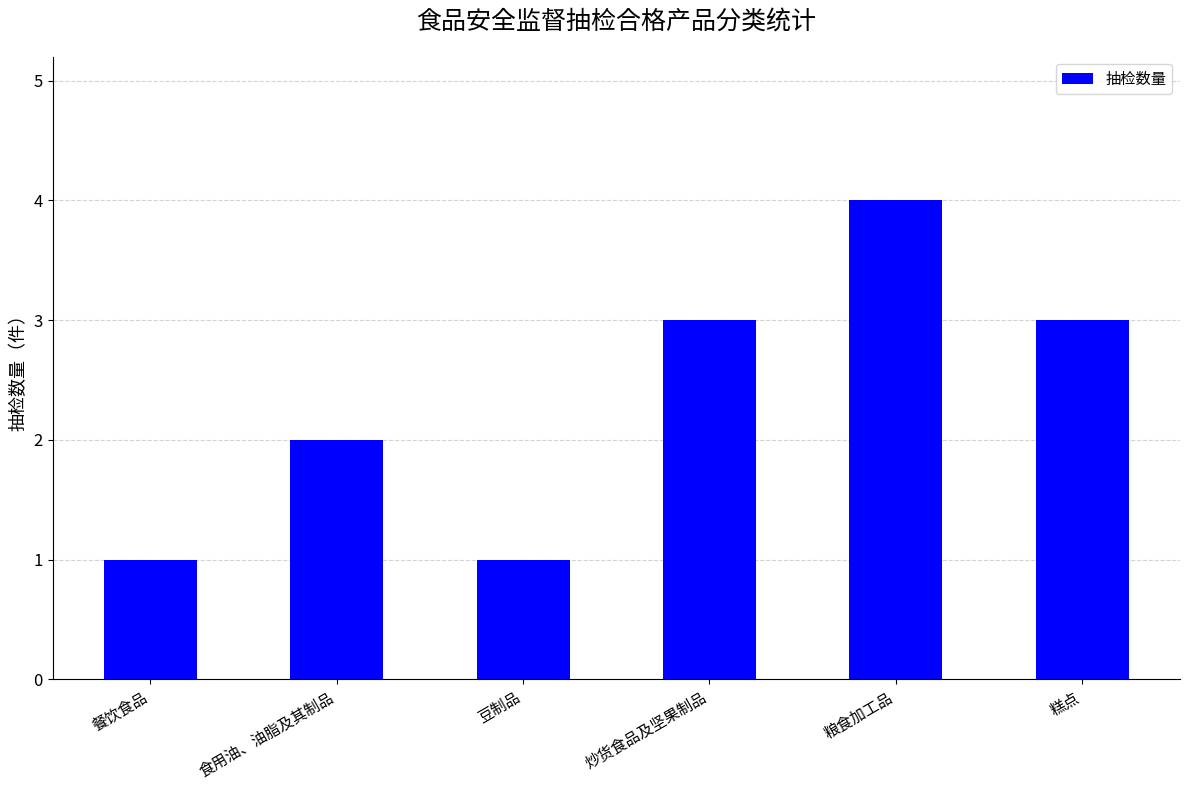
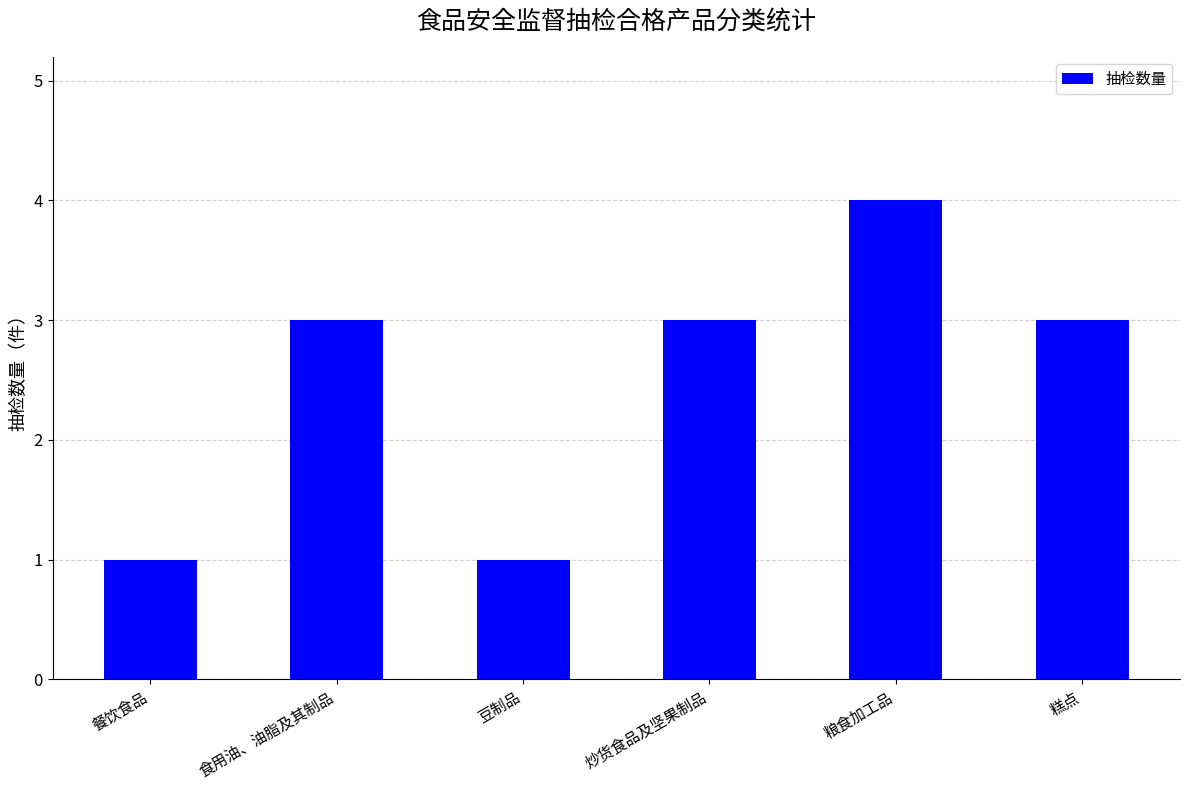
  {
    "餐饮食品": 1,
-   "食用油、油脂及其制品": 2,
+   "食用油、油脂及其制品": 3,
    "豆制品": 1,
    "炒货食品及坚果制品": 3,
    "粮食加工品": 4,
    "糕点": 3
  }
